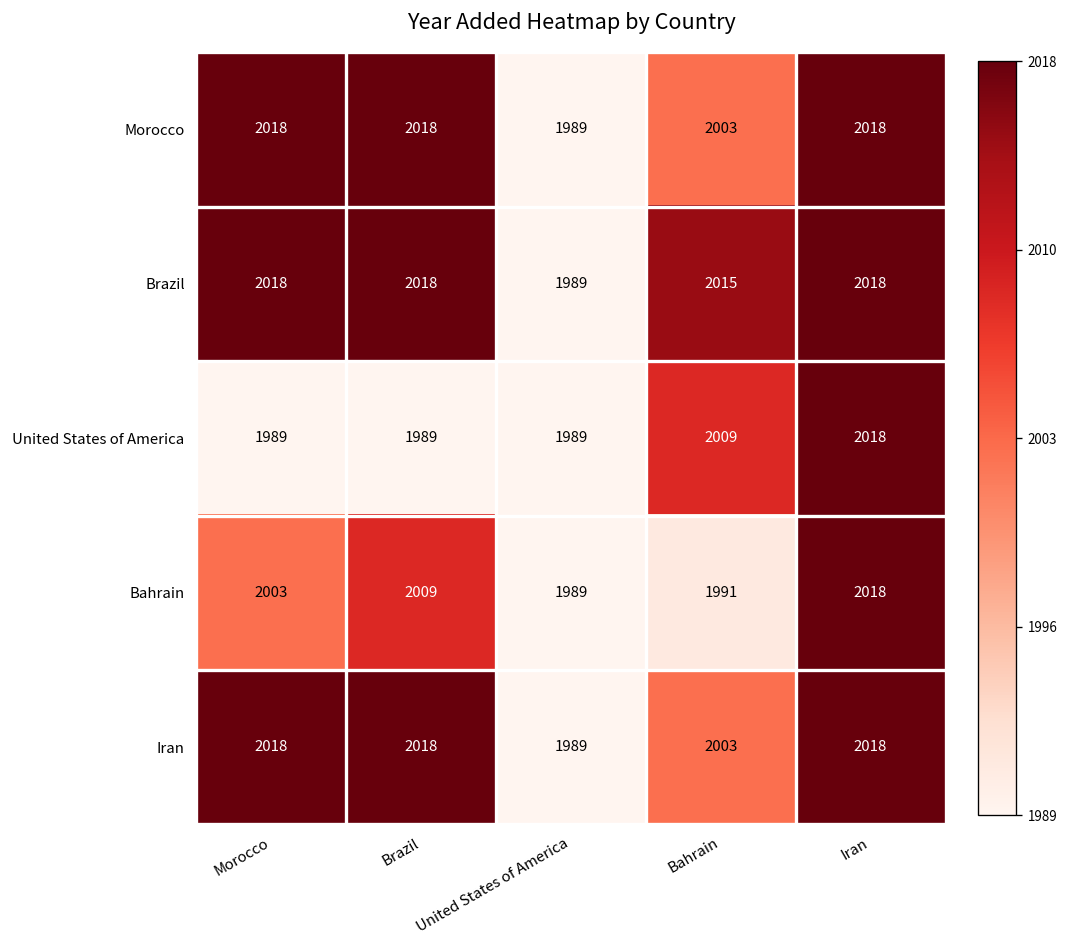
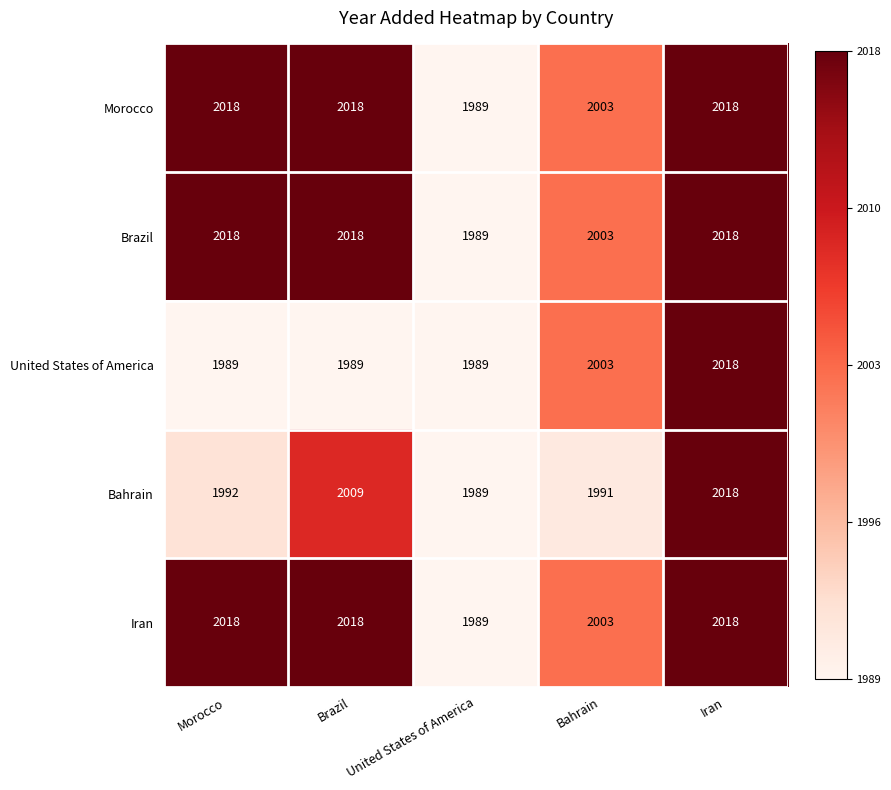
  {
    "Morocco": {
      "Morocco": 2018,
      "Brazil": 2018,
      "United States of America": 1989,
      "Bahrain": 2003,
      "Iran": 2018
    },
    "Brazil": {
      "Morocco": 2018,
      "Brazil": 2018,
      "United States of America": 1989,
-     "Bahrain": 2015,
+     "Bahrain": 2003,
      "Iran": 2018
    },
    "United States of America": {
      "Morocco": 1989,
      "Brazil": 1989,
      "United States of America": 1989,
-     "Bahrain": 2009,
+     "Bahrain": 2003,
      "Iran": 2018
    },
    "Bahrain": {
-     "Morocco": 2003,
+     "Morocco": 1992,
      "Brazil": 2009,
      "United States of America": 1989,
      "Bahrain": 1991,
      "Iran": 2018
    },
    "Iran": {
      "Morocco": 2018,
      "Brazil": 2018,
      "United States of America": 1989,
      "Bahrain": 2003,
      "Iran": 2018
    }
  }
